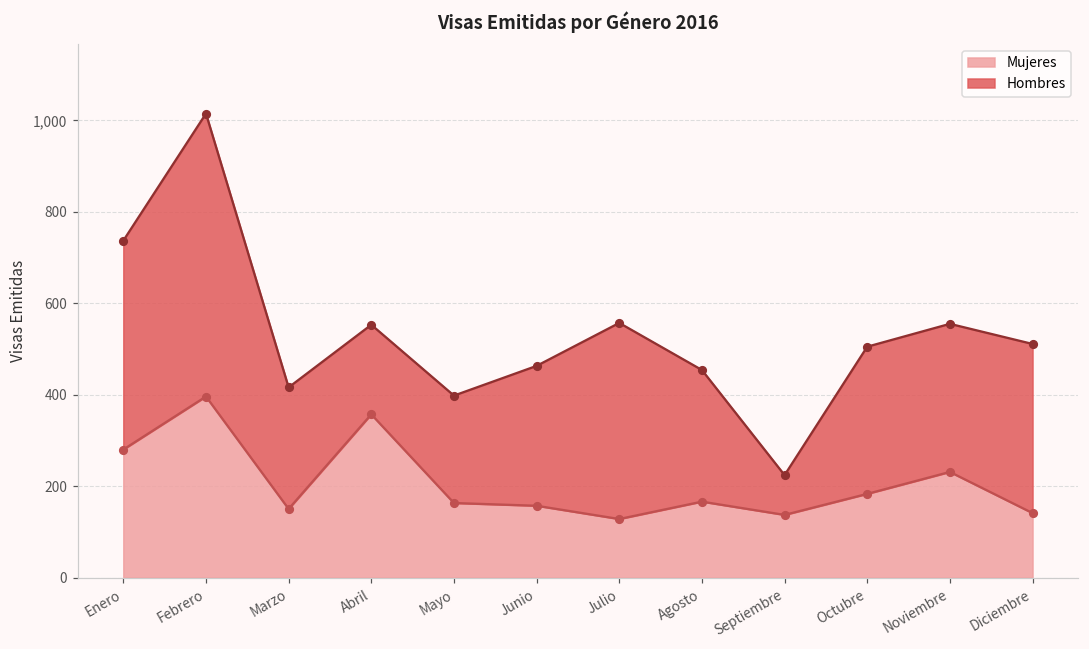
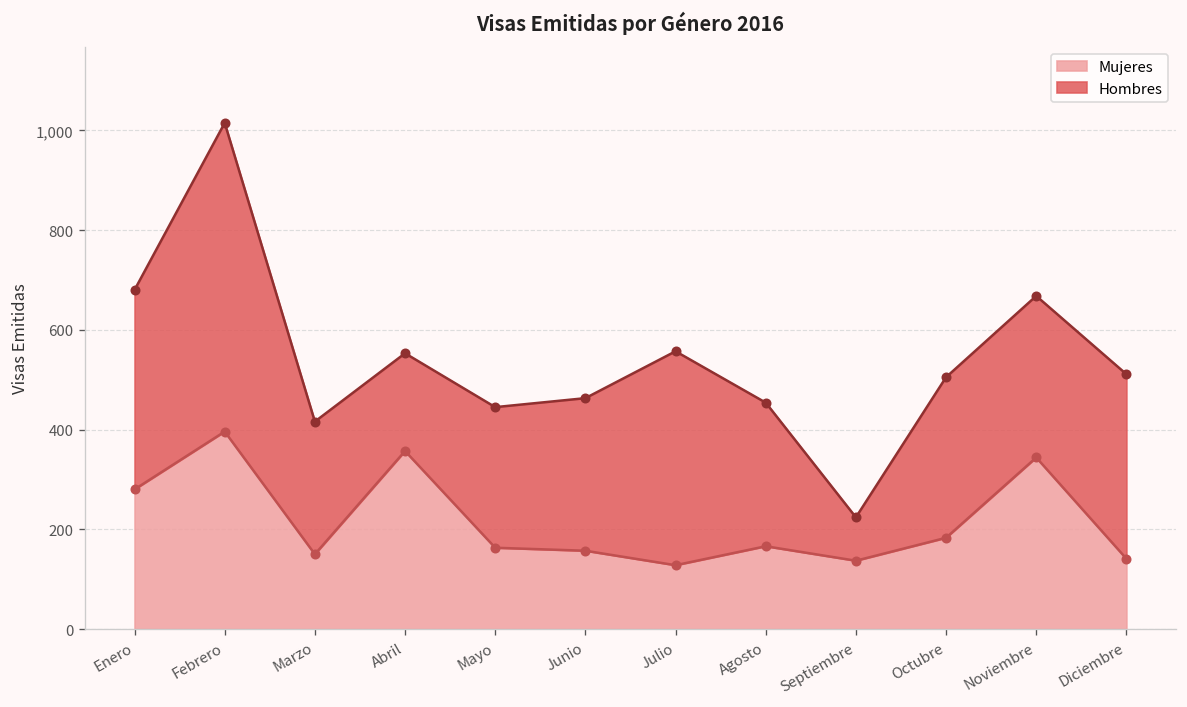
  {
    "Mujeres": {
      "Enero": 280,
      "Febrero": 400,
      "Marzo": 150,
      "Abril": 360,
      "Mayo": 160,
      "Junio": 160,
      "Julio": 130,
      "Agosto": 170,
      "Septiembre": 140,
      "Octubre": 180,
-     "Noviembre": 230,
+     "Noviembre": 340,
      "Diciembre": 140
    },
    "Hombres": {
-     "Enero": 460,
+     "Enero": 400,
      "Febrero": 620,
      "Marzo": 270,
      "Abril": 200,
-     "Mayo": 240,
+     "Mayo": 280,
      "Junio": 310,
      "Julio": 430,
      "Agosto": 290,
      "Septiembre": 90,
      "Octubre": 320,
      "Noviembre": 320,
      "Diciembre": 370
    }
  }
